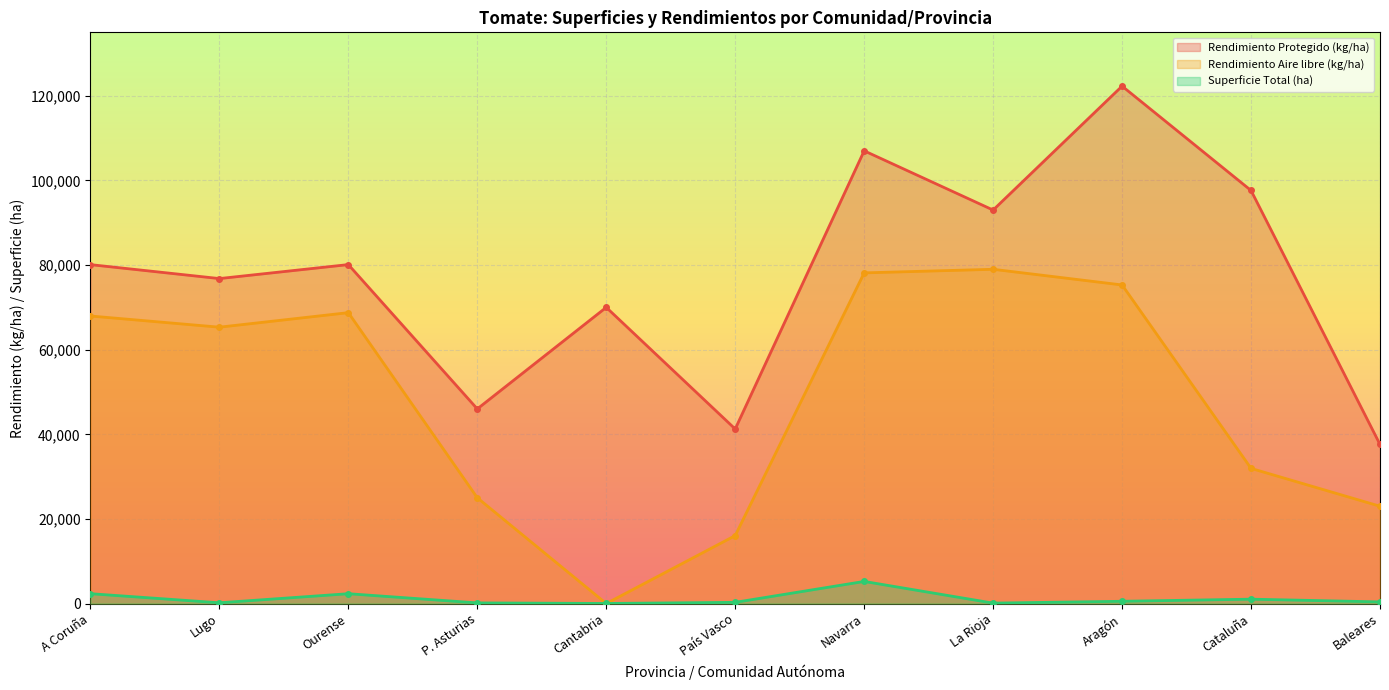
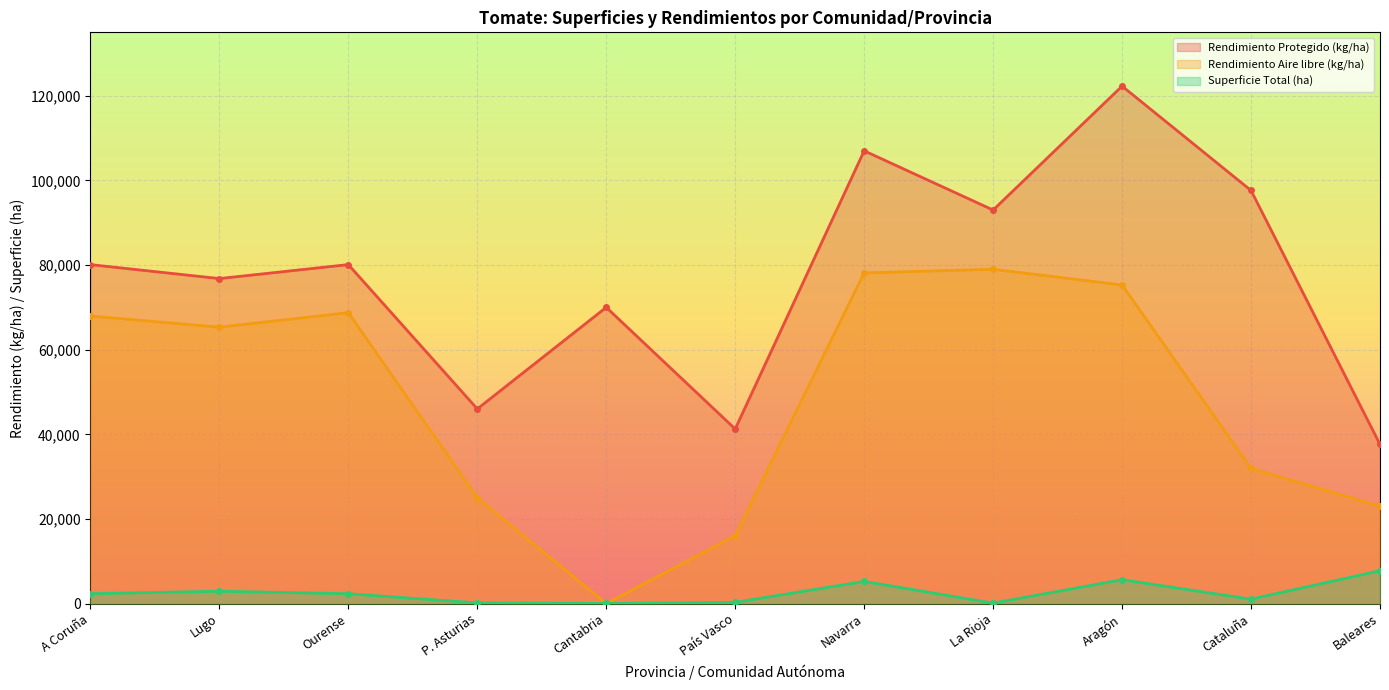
  {
    "Superficie Total (ha)": {
      "A Coruña": "2,000",
-     "Lugo": "0",
+     "Lugo": "3,000",
      "Ourense": "2,000",
      "P. Asturias": "0",
      "País Vasco": "0",
      "Navarra": "5,000",
      "La Rioja": "0",
-     "Aragón": "1,000",
+     "Aragón": "6,000",
      "Cataluña": "1,000",
-     "Baleares": "0"
+     "Baleares": "8,000"
    }
  }
